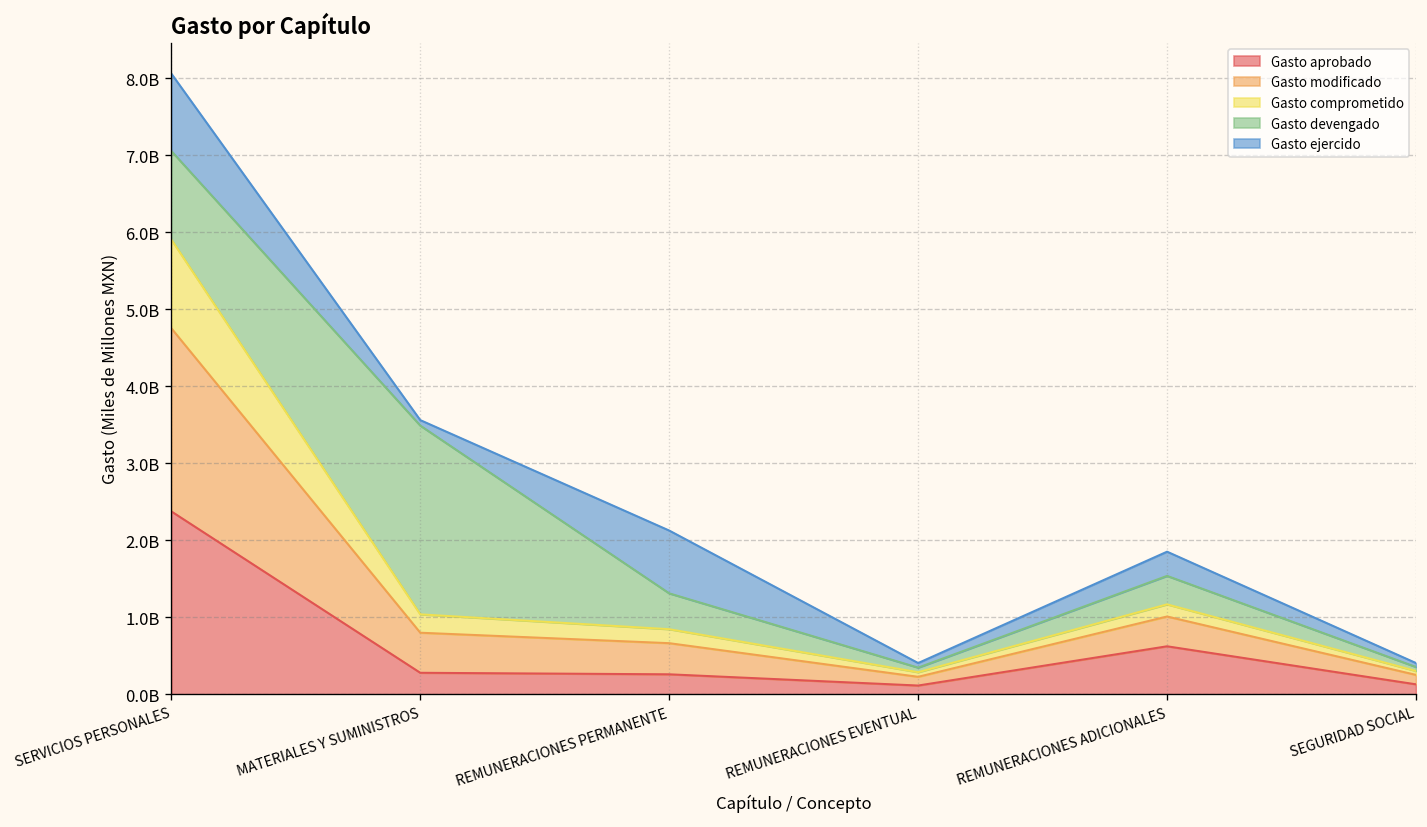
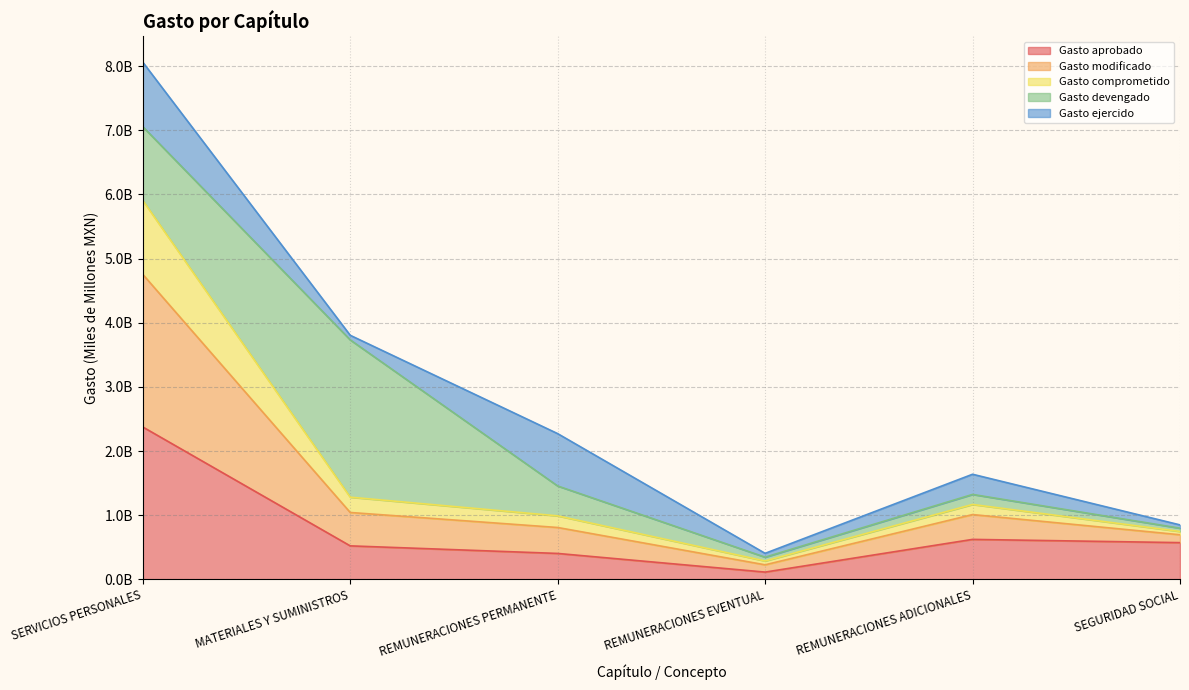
  {
    "Gasto aprobado": {
      "SERVICIOS PERSONALES": 2400000000,
-     "MATERIALES Y SUMINISTROS": 300000000,
-     "REMUNERACIONES PERMANENTE": 300000000,
+     "MATERIALES Y SUMINISTROS": 500000000,
+     "REMUNERACIONES PERMANENTE": 400000000,
      "REMUNERACIONES EVENTUAL": 100000000,
      "REMUNERACIONES ADICIONALES": 600000000,
-     "SEGURIDAD SOCIAL": 100000000
+     "SEGURIDAD SOCIAL": 600000000
    },
    "Gasto devengado": {
      "SERVICIOS PERSONALES": 1200000000,
      "MATERIALES Y SUMINISTROS": 2500000000,
      "REMUNERACIONES PERMANENTE": 500000000,
      "REMUNERACIONES EVENTUAL": 100000000,
-     "REMUNERACIONES ADICIONALES": 400000000,
+     "REMUNERACIONES ADICIONALES": 200000000,
      "SEGURIDAD SOCIAL": 100000000
    },
    "Gasto ejercido": {
      "SERVICIOS PERSONALES": 1000000000,
      "MATERIALES Y SUMINISTROS": 100000000,
      "REMUNERACIONES PERMANENTE": 800000000,
      "REMUNERACIONES EVENTUAL": 100000000,
      "REMUNERACIONES ADICIONALES": 300000000,
      "SEGURIDAD SOCIAL": 100000000
    }
  }
